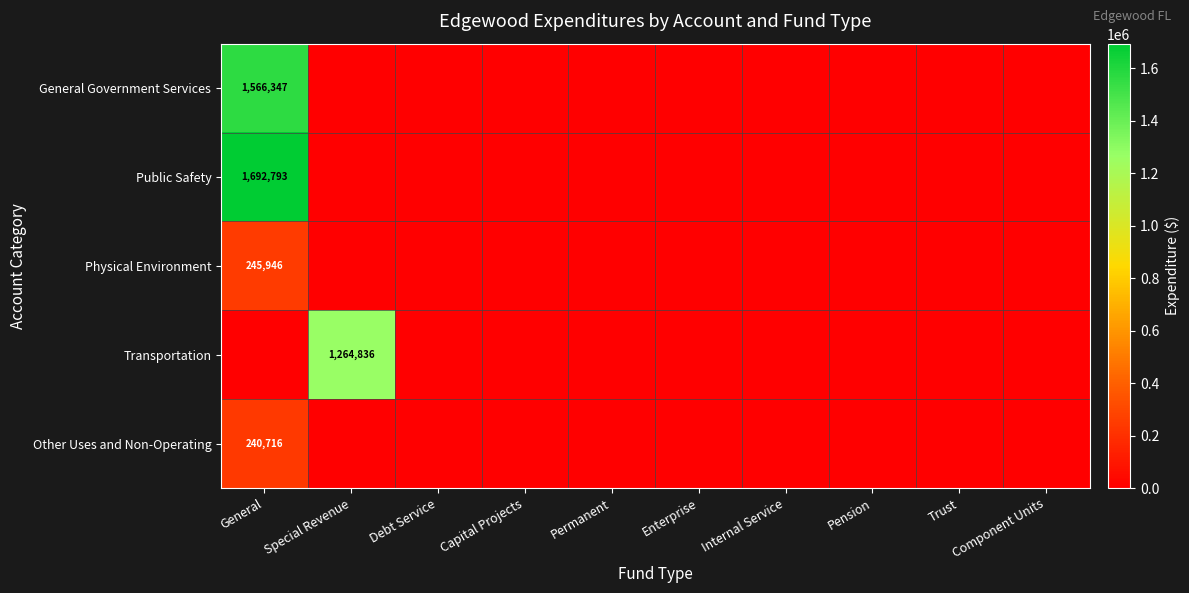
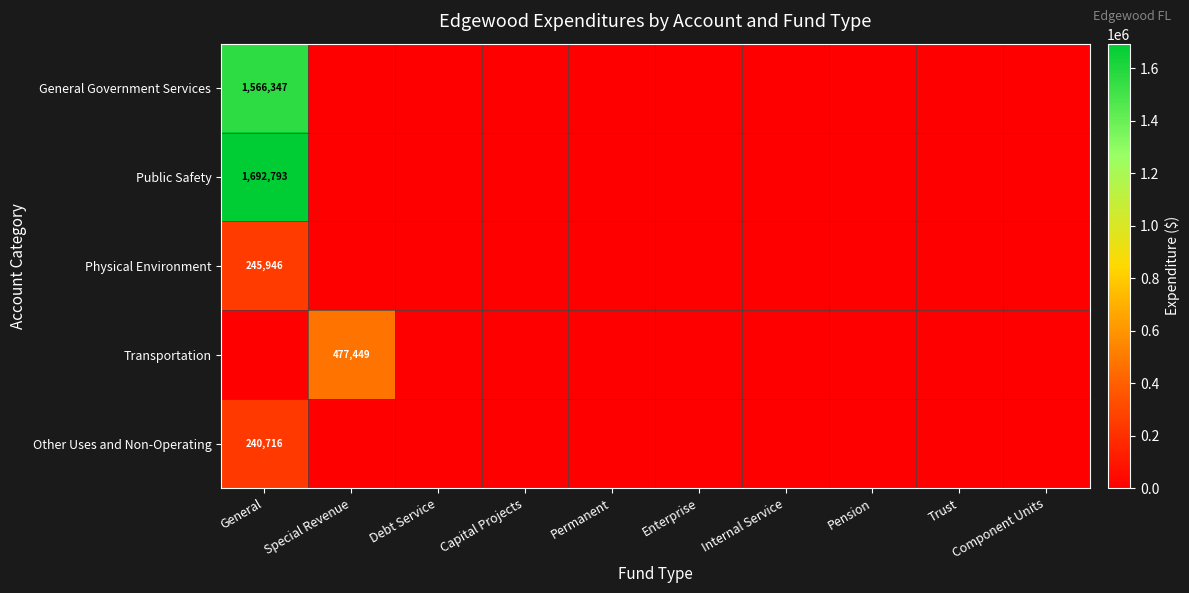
  {
    "General Government Services": {
      "General": "1,566,347"
    },
    "Public Safety": {
      "General": "1,692,793"
    },
    "Physical Environment": {
      "General": "245,946"
    },
    "Transportation": {
-     "Special Revenue": "1,264,836"
+     "Special Revenue": "477,449"
    },
    "Other Uses and Non-Operating": {
      "General": "240,716"
    }
  }
